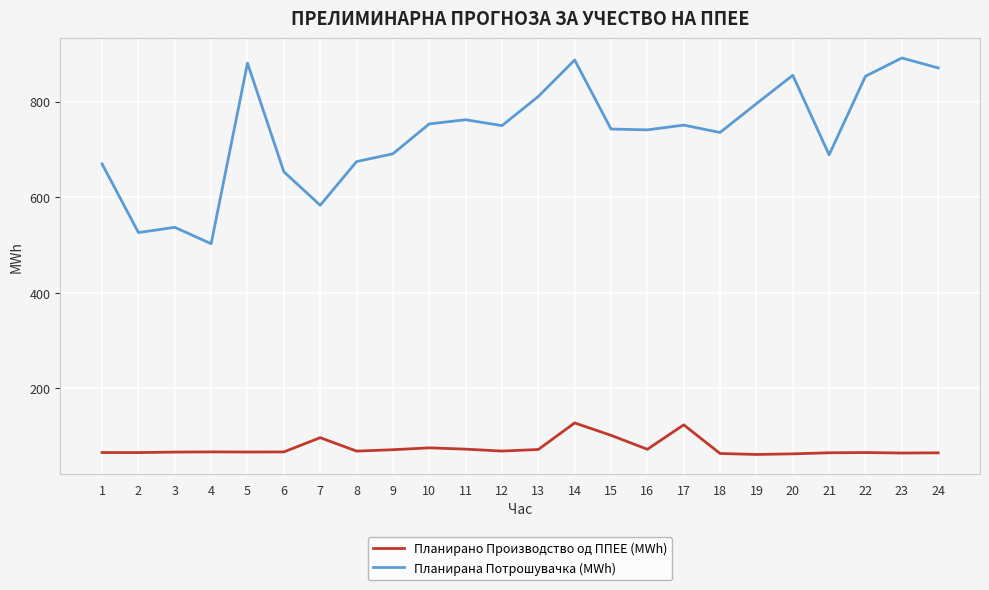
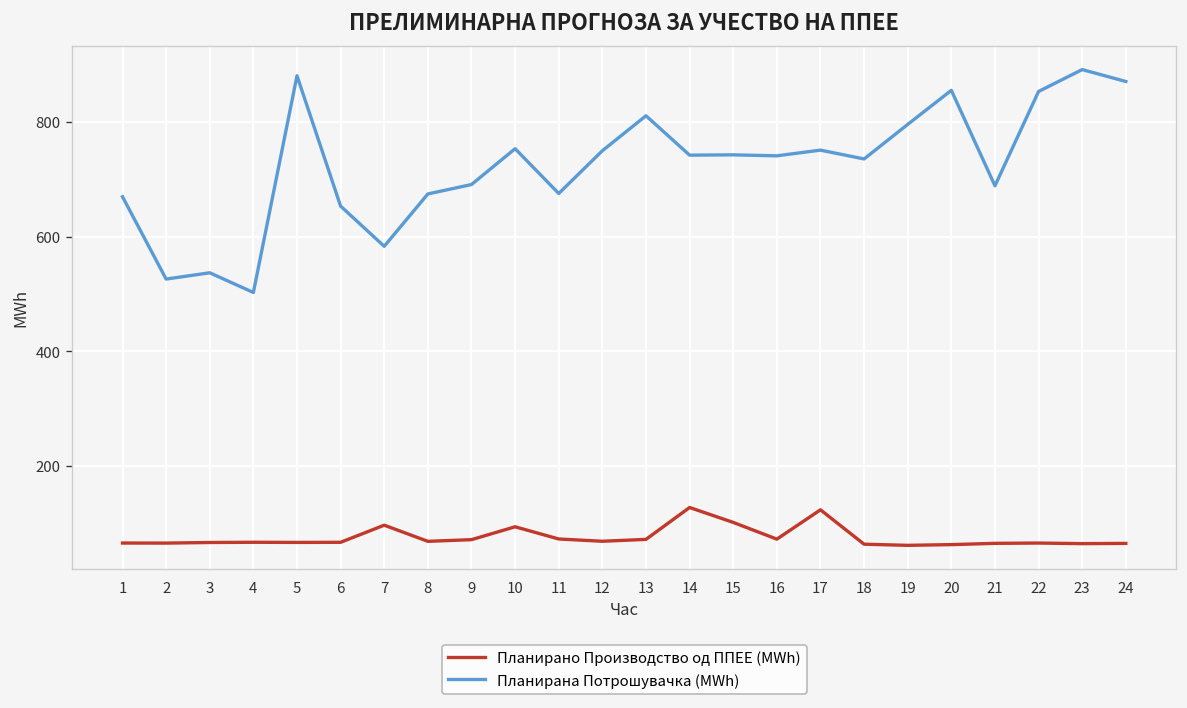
  {
    "Планирано Производство од ППЕЕ (MWh)": {
      "1": 70,
      "2": 70,
      "3": 70,
      "4": 70,
      "5": 70,
      "6": 70,
      "7": 100,
      "8": 70,
      "9": 70,
-     "10": 80,
+     "10": 90,
      "11": 70,
      "12": 70,
      "13": 70,
      "14": 130,
      "15": 100,
      "16": 70,
      "17": 120,
      "18": 60,
      "19": 60,
      "20": 60,
      "21": 70,
      "22": 70,
      "23": 60,
      "24": 60
    },
    "Планирана Потрошувачка (MWh)": {
      "1": 670,
      "2": 530,
      "3": 540,
      "4": 500,
      "5": 880,
      "6": 650,
      "7": 580,
      "8": 670,
      "9": 690,
      "10": 750,
-     "11": 760,
+     "11": 680,
      "12": 750,
      "13": 810,
-     "14": 890,
+     "14": 740,
      "15": 740,
      "16": 740,
      "17": 750,
      "18": 740,
      "19": 800,
      "20": 860,
      "21": 690,
      "22": 850,
      "23": 890,
      "24": 870
    }
  }
